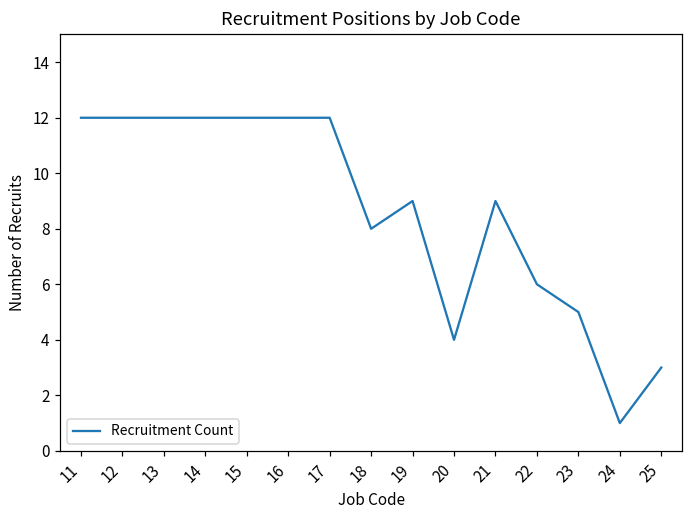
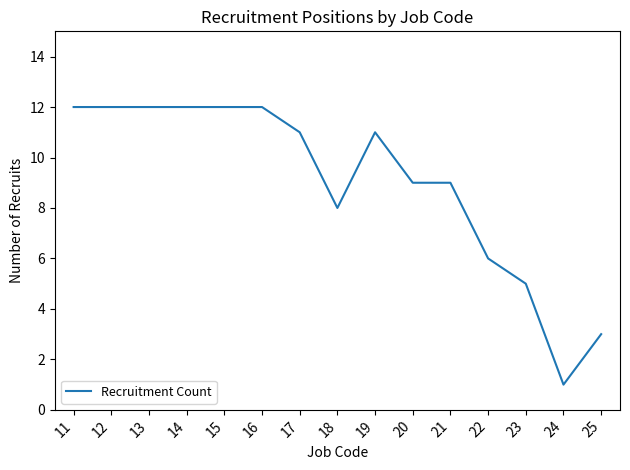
  {
    "11": 12,
    "12": 12,
    "13": 12,
    "14": 12,
    "15": 12,
    "16": 12,
-   "17": 12,
+   "17": 11,
    "18": 8,
-   "19": 9,
-   "20": 4,
+   "19": 11,
+   "20": 9,
    "21": 9,
    "22": 6,
    "23": 5,
    "24": 1,
    "25": 3
  }
